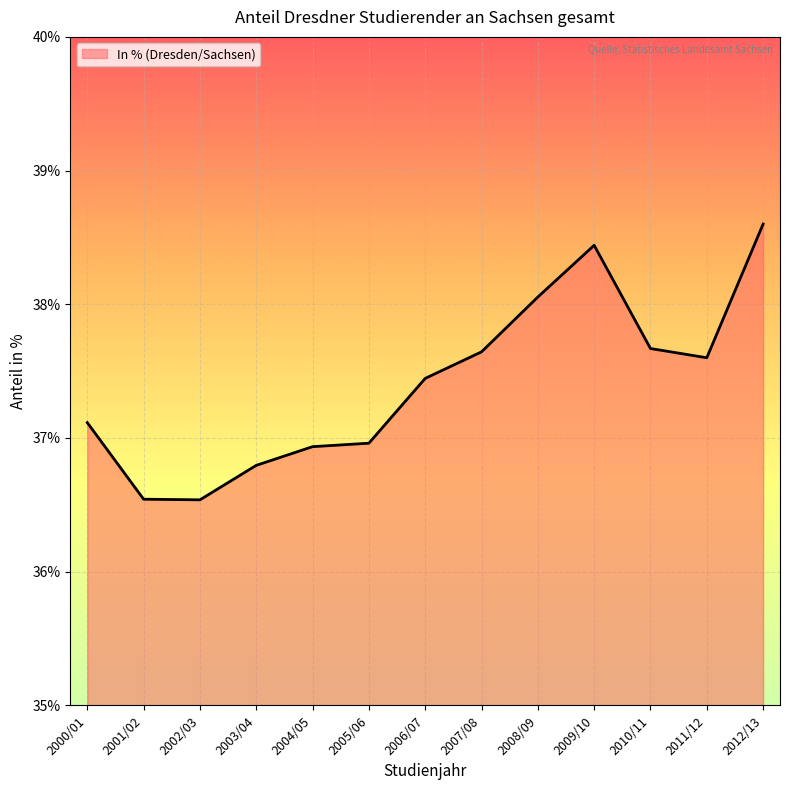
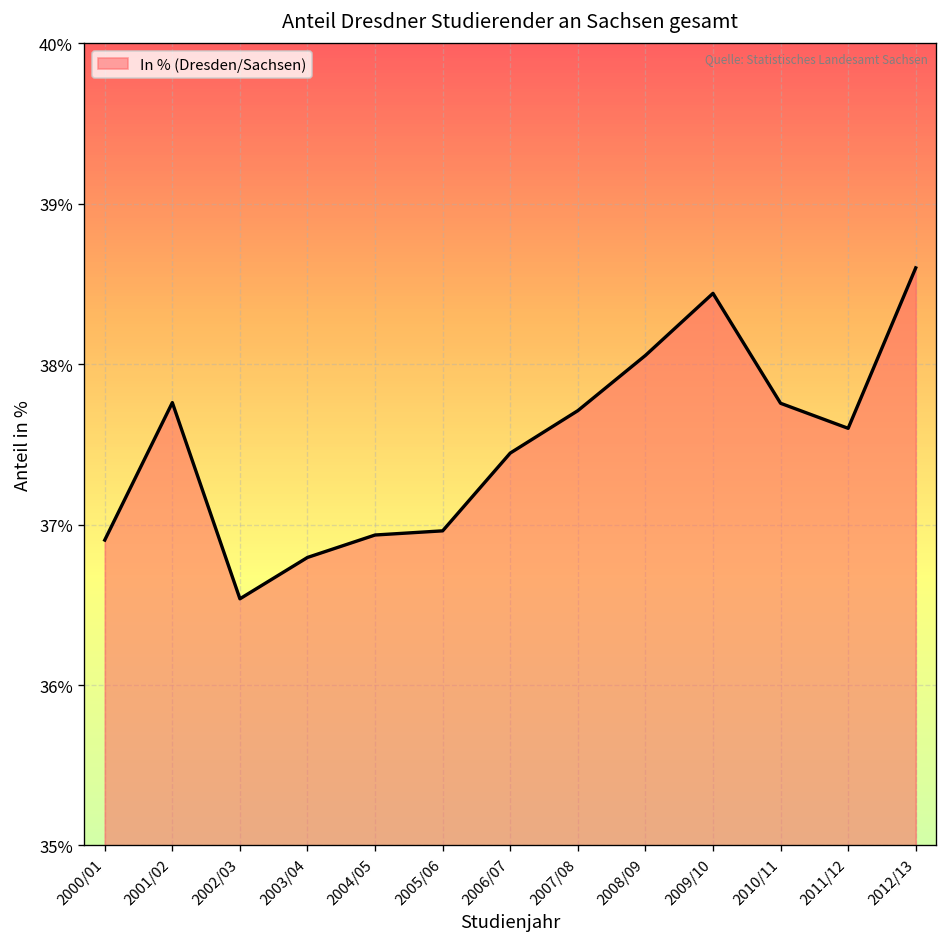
  {
-   "2000/01": "37.11%",
-   "2001/02": "36.54%",
+   "2000/01": "36.90%",
+   "2001/02": "37.76%",
    "2002/03": "36.54%",
    "2003/04": "36.80%",
    "2004/05": "36.94%",
    "2005/06": "36.96%",
    "2006/07": "37.45%",
-   "2007/08": "37.64%",
+   "2007/08": "37.71%",
    "2008/09": "38.05%",
    "2009/10": "38.44%",
-   "2010/11": "37.67%",
+   "2010/11": "37.76%",
    "2011/12": "37.60%",
    "2012/13": "38.60%"
  }
